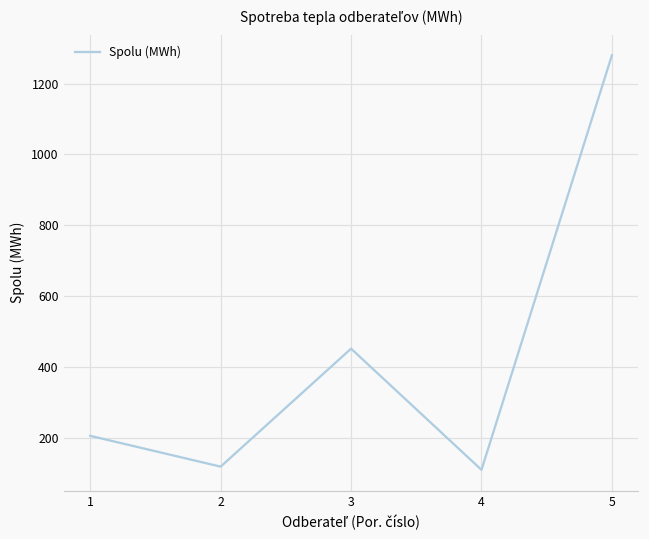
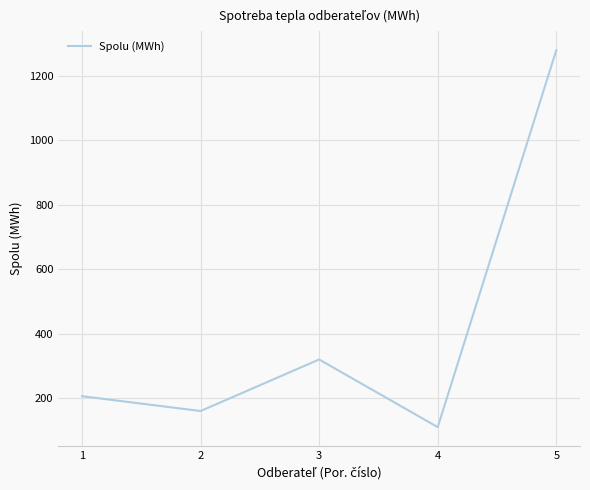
  {
    "1": 210,
-   "2": 120,
-   "3": 450,
+   "2": 160,
+   "3": 320,
    "4": 110,
    "5": 1280
  }
